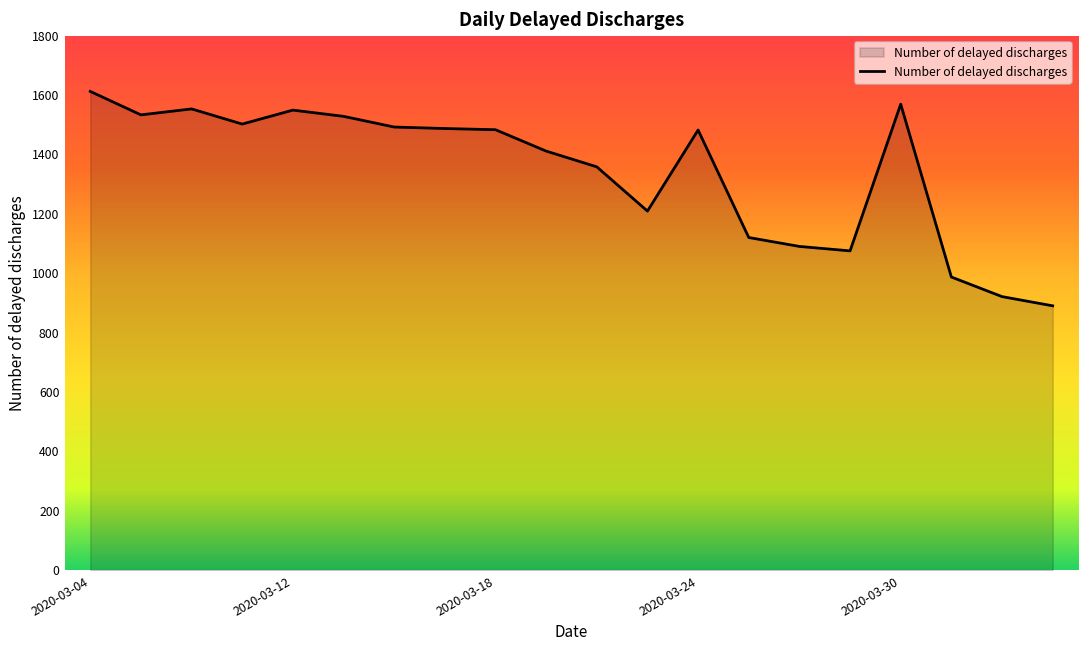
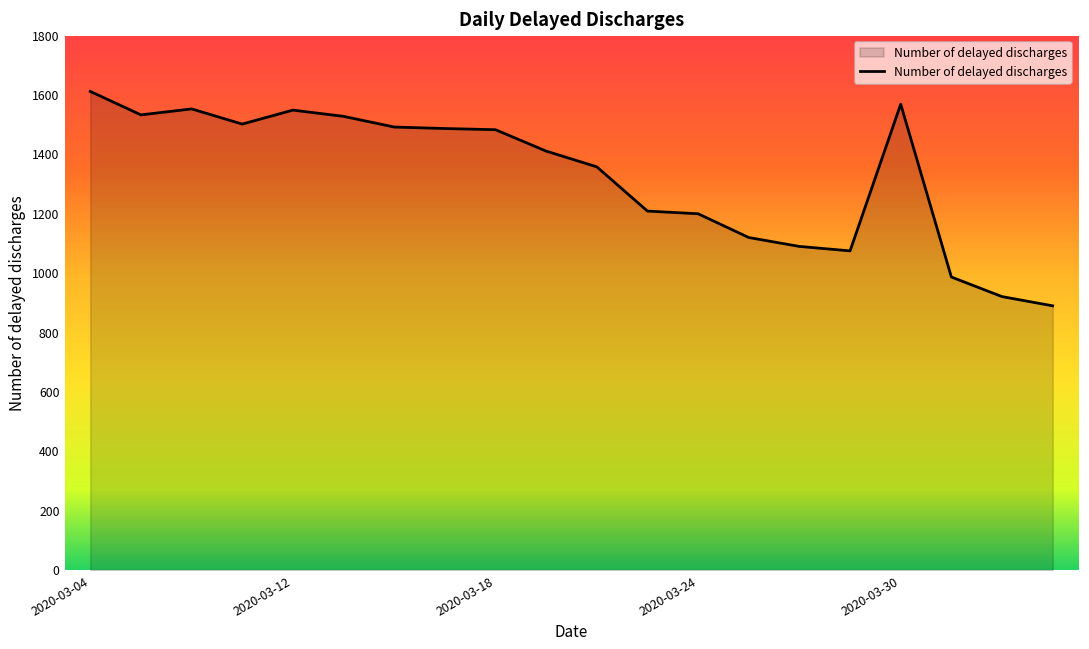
  {
    "2020-03-04": 1610,
    "2020-03-12": 1550,
    "2020-03-18": 1480,
-   "2020-03-24": 1480,
+   "2020-03-24": 1200,
    "2020-03-30": 1570
  }
